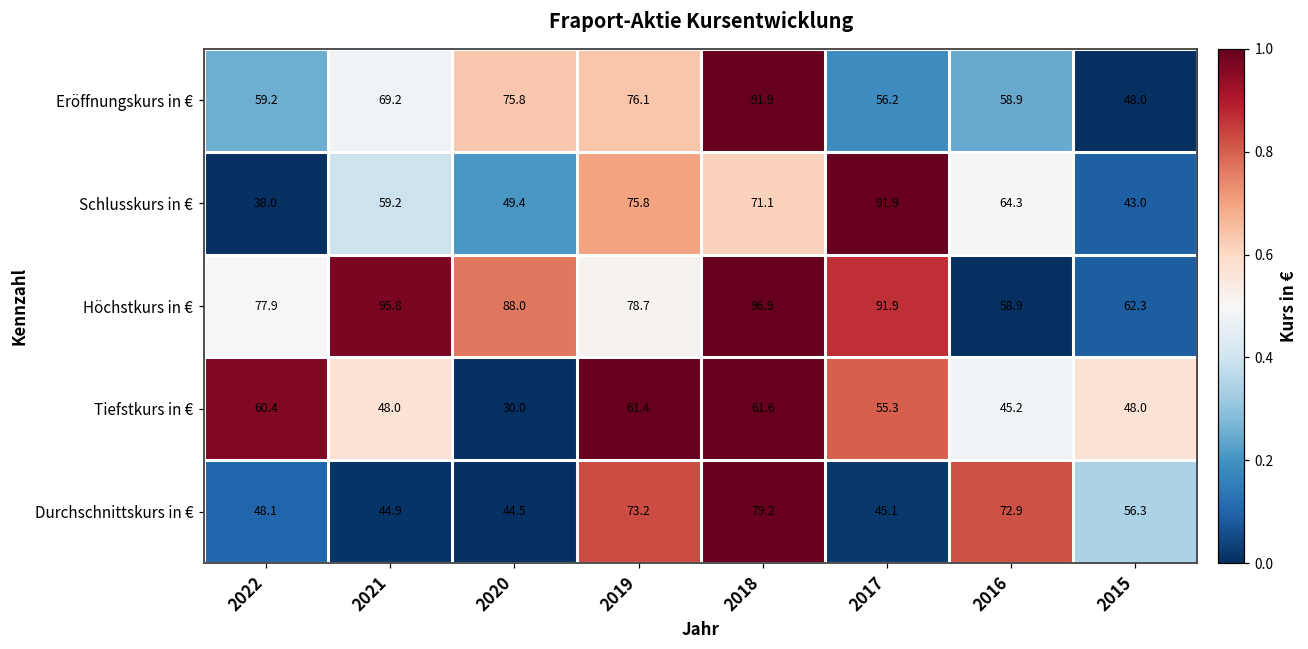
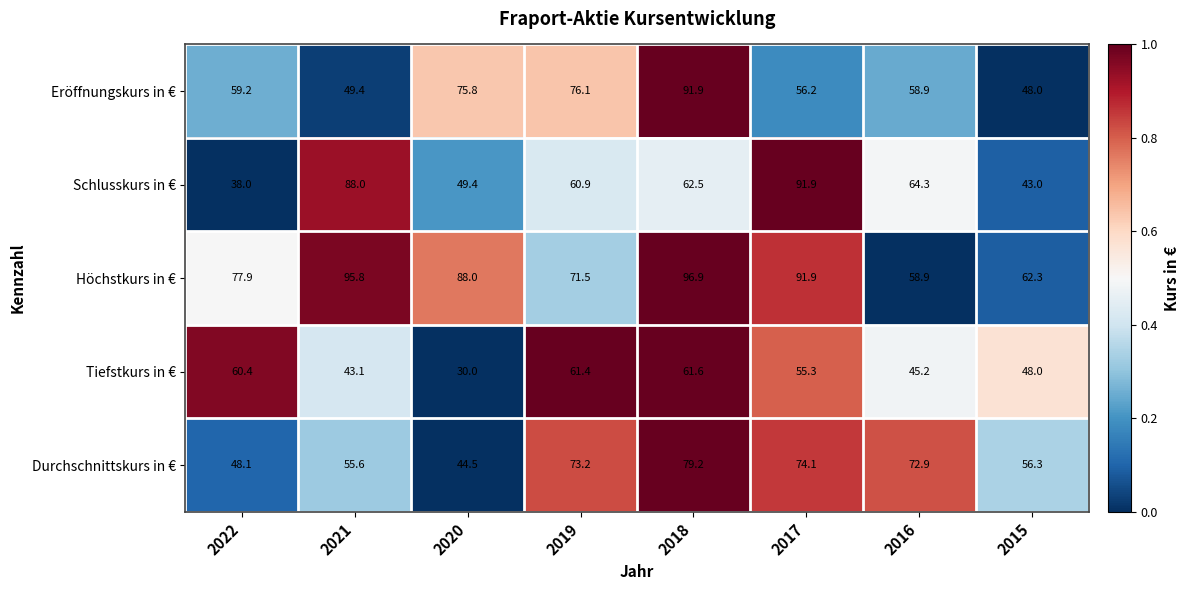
  {
    "Eröffnungskurs in €": {
      "2022": 59.2,
-     "2021": 69.2,
+     "2021": 49.4,
      "2020": 75.8,
      "2019": 76.1,
      "2018": 91.9,
      "2017": 56.2,
      "2016": 58.9,
      "2015": 48.0
    },
    "Schlusskurs in €": {
      "2022": 38.0,
-     "2021": 59.2,
+     "2021": 88.0,
      "2020": 49.4,
-     "2019": 75.8,
-     "2018": 71.1,
+     "2019": 60.9,
+     "2018": 62.5,
      "2017": 91.9,
      "2016": 64.3,
      "2015": 43.0
    },
    "Höchstkurs in €": {
      "2022": 77.9,
      "2021": 95.8,
      "2020": 88.0,
-     "2019": 78.7,
+     "2019": 71.5,
      "2018": 96.9,
      "2017": 91.9,
      "2016": 58.9,
      "2015": 62.3
    },
    "Tiefstkurs in €": {
      "2022": 60.4,
-     "2021": 48.0,
+     "2021": 43.1,
      "2020": 30.0,
      "2019": 61.4,
      "2018": 61.6,
      "2017": 55.3,
      "2016": 45.2,
      "2015": 48.0
    },
    "Durchschnittskurs in €": {
      "2022": 48.1,
-     "2021": 44.9,
+     "2021": 55.6,
      "2020": 44.5,
      "2019": 73.2,
      "2018": 79.2,
-     "2017": 45.1,
+     "2017": 74.1,
      "2016": 72.9,
      "2015": 56.3
    }
  }
